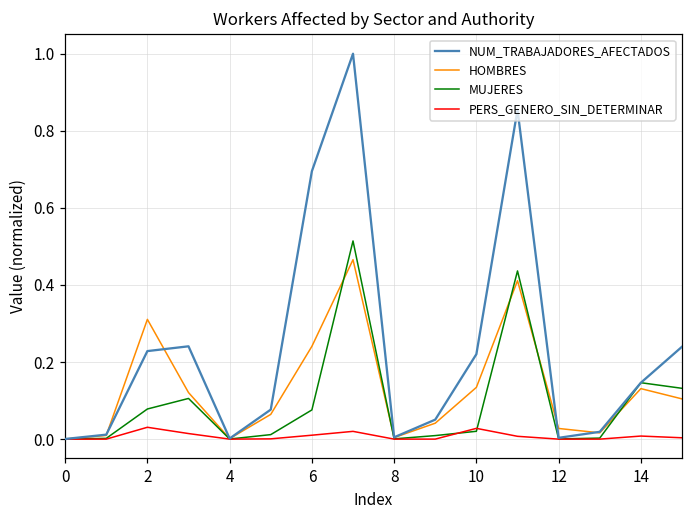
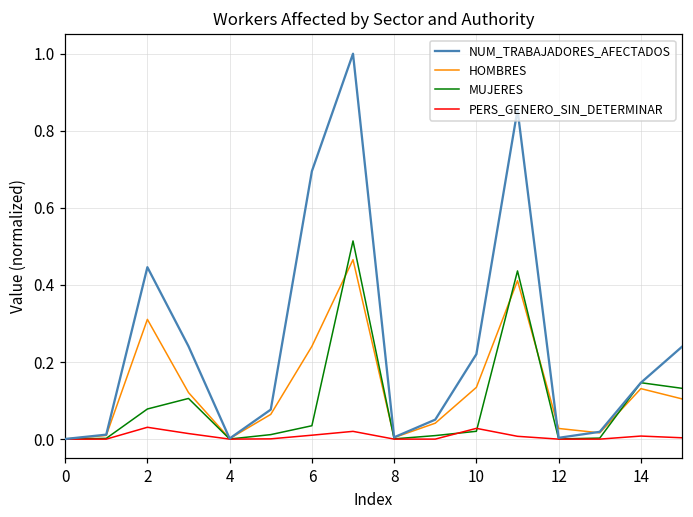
  {
    "NUM_TRABAJADORES_AFECTADOS": {
-     "2": 0.23,
+     "2": 0.45,
      "6": 0.70,
      "10": 0.22
    },
    "HOMBRES": {
      "2": 0.31,
      "6": 0.24,
      "10": 0.13,
      "12": 0.03,
      "14": 0.13
    },
    "MUJERES": {
      "2": 0.08,
-     "6": 0.08,
+     "6": 0.03,
      "10": 0.02
    },
    "PERS_GENERO_SIN_DETERMINAR": {
      "2": 0.03,
      "6": 0.01,
      "10": 0.03,
      "14": 0.01
    }
  }
